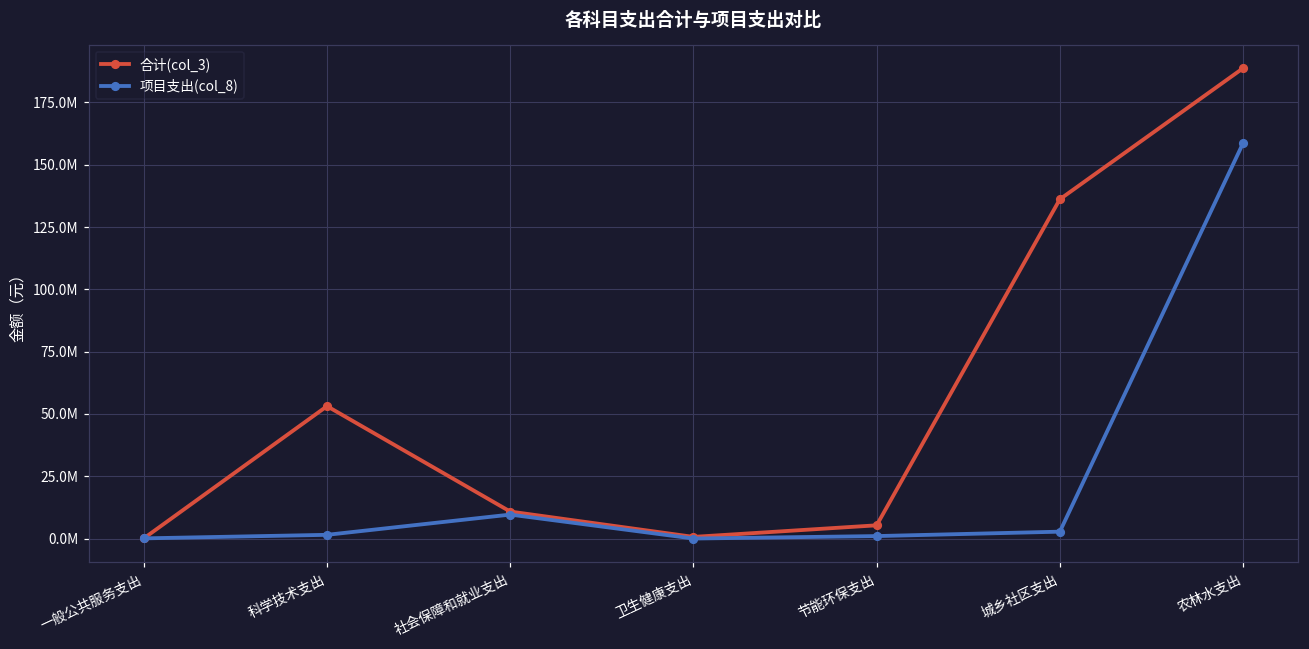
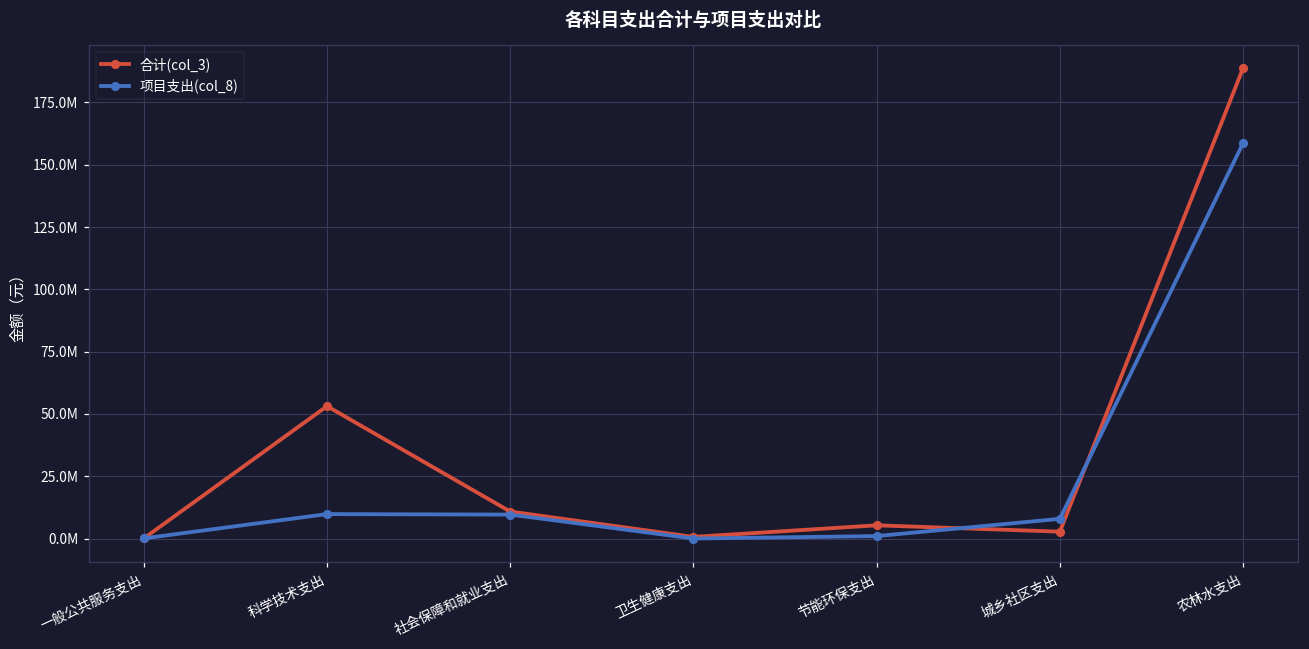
  {
    "合计(col_3)": {
      "科学技术支出": 53000000,
      "社会保障和就业支出": 11000000,
      "节能环保支出": 5000000,
-     "城乡社区支出": 136000000,
+     "城乡社区支出": 3000000,
      "农林水支出": 189000000
    },
    "项目支出(col_8)": {
-     "科学技术支出": 1000000,
+     "科学技术支出": 10000000,
      "社会保障和就业支出": 10000000,
      "节能环保支出": 1000000,
-     "城乡社区支出": 3000000,
+     "城乡社区支出": 8000000,
      "农林水支出": 159000000
    }
  }
